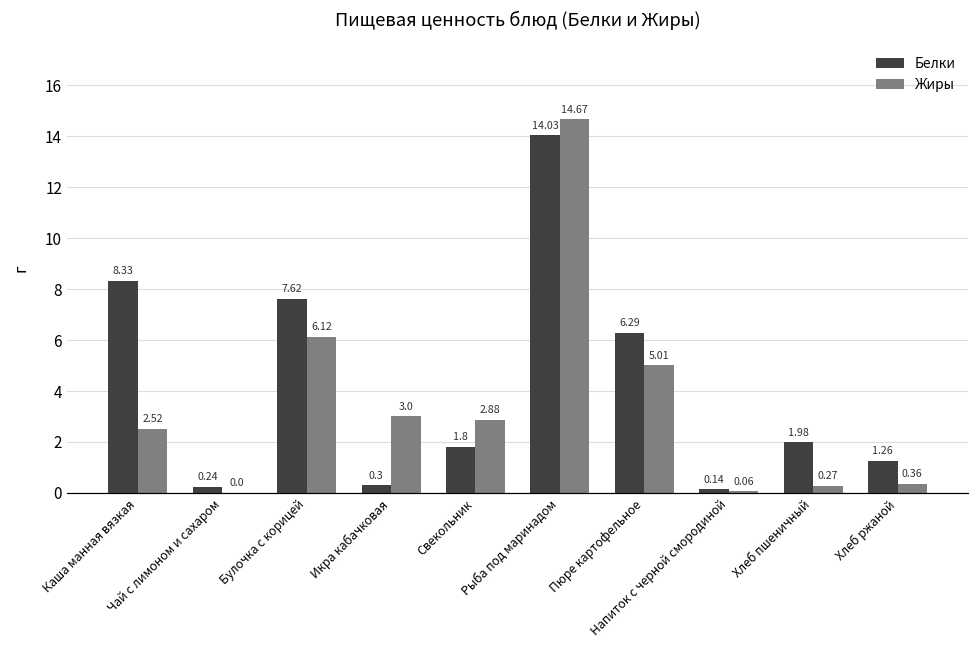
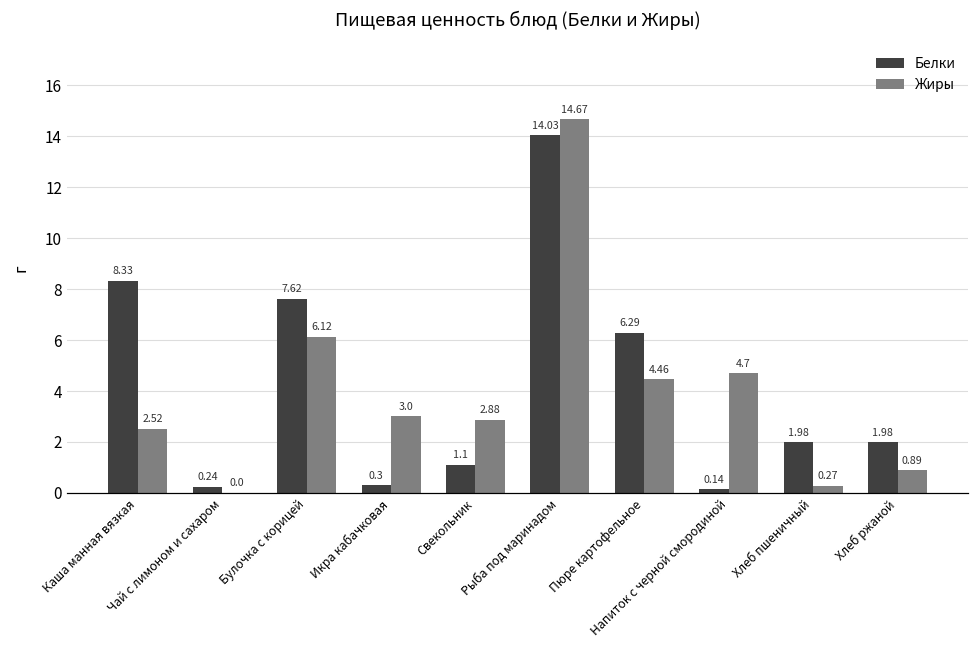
  {
    "Белки": {
      "Каша манная вязкая": 8.33,
      "Чай с лимоном и сахаром": 0.24,
      "Булочка с корицей": 7.62,
      "Икра кабачковая": 0.3,
-     "Свекольник": 1.8,
+     "Свекольник": 1.1,
      "Рыба под маринадом": 14.03,
      "Пюре картофельное": 6.29,
      "Напиток с черной смородиной": 0.14,
      "Хлеб пшеничный": 1.98,
-     "Хлеб ржаной": 1.26
+     "Хлеб ржаной": 1.98
    },
    "Жиры": {
      "Каша манная вязкая": 2.52,
      "Чай с лимоном и сахаром": 0.0,
      "Булочка с корицей": 6.12,
      "Икра кабачковая": 3.0,
      "Свекольник": 2.88,
      "Рыба под маринадом": 14.67,
-     "Пюре картофельное": 5.01,
-     "Напиток с черной смородиной": 0.06,
+     "Пюре картофельное": 4.46,
+     "Напиток с черной смородиной": 4.7,
      "Хлеб пшеничный": 0.27,
-     "Хлеб ржаной": 0.36
+     "Хлеб ржаной": 0.89
    }
  }
